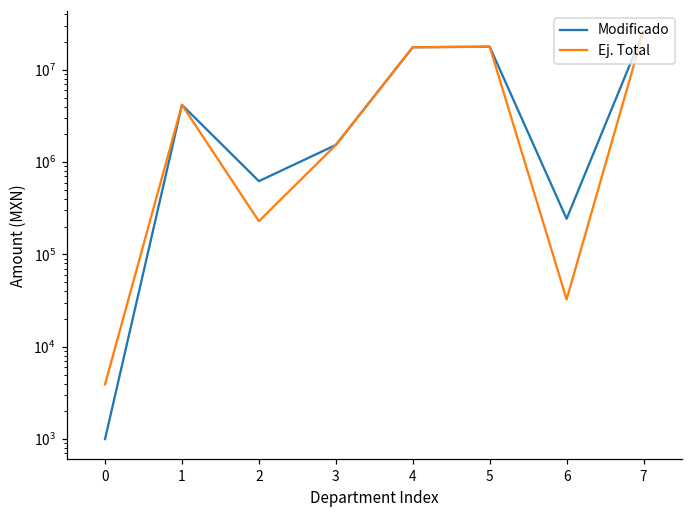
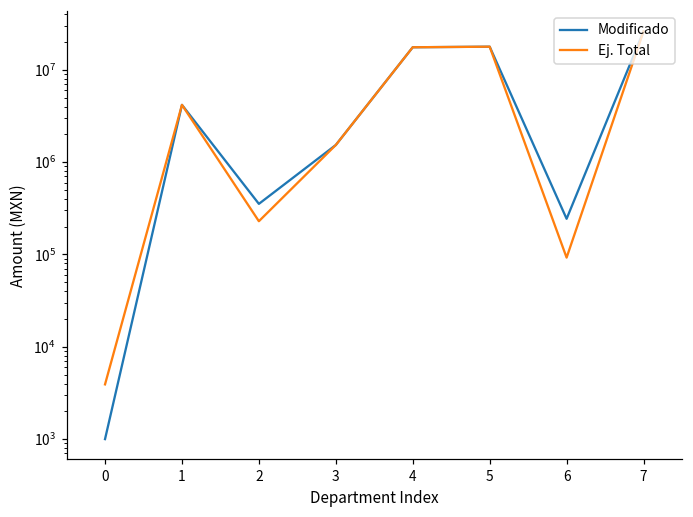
  {
    "Modificado": {
      "0": 1000,
-     "2": 600000,
+     "2": 350000,
      "6": 240000
    },
    "Ej. Total": {
      "0": 4000,
      "2": 230000,
-     "6": 33000
+     "6": 90000
    }
  }
